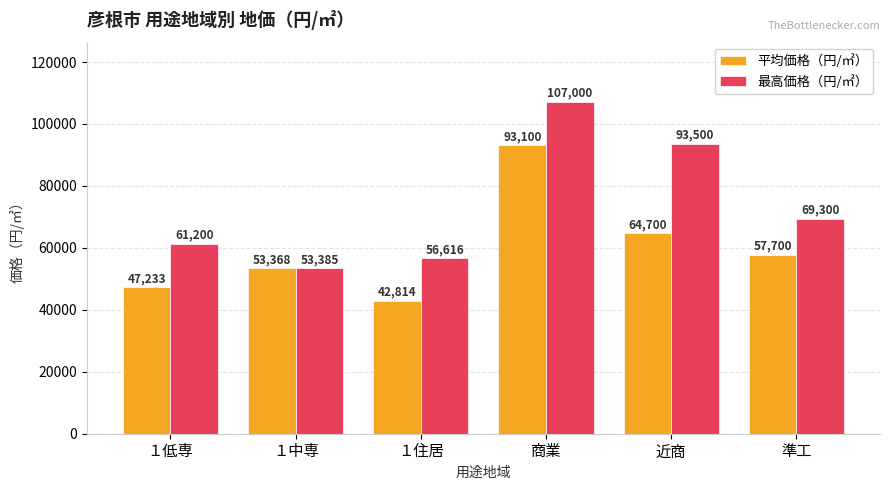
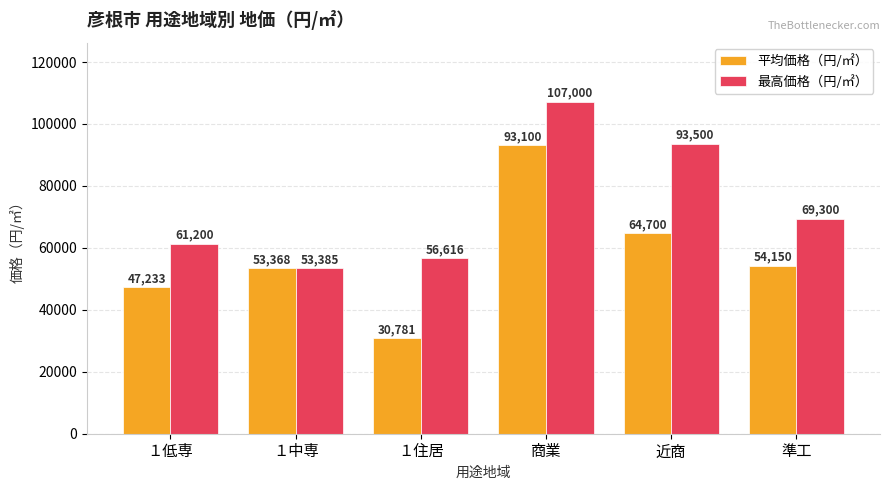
  {
    "平均価格（円/㎡）": {
      "１低専": "47,233",
      "１中専": "53,368",
-     "１住居": "42,814",
+     "１住居": "30,781",
      "商業": "93,100",
      "近商": "64,700",
-     "準工": "57,700"
+     "準工": "54,150"
    },
    "最高価格（円/㎡）": {
      "１低専": "61,200",
      "１中専": "53,385",
      "１住居": "56,616",
      "商業": "107,000",
      "近商": "93,500",
      "準工": "69,300"
    }
  }
